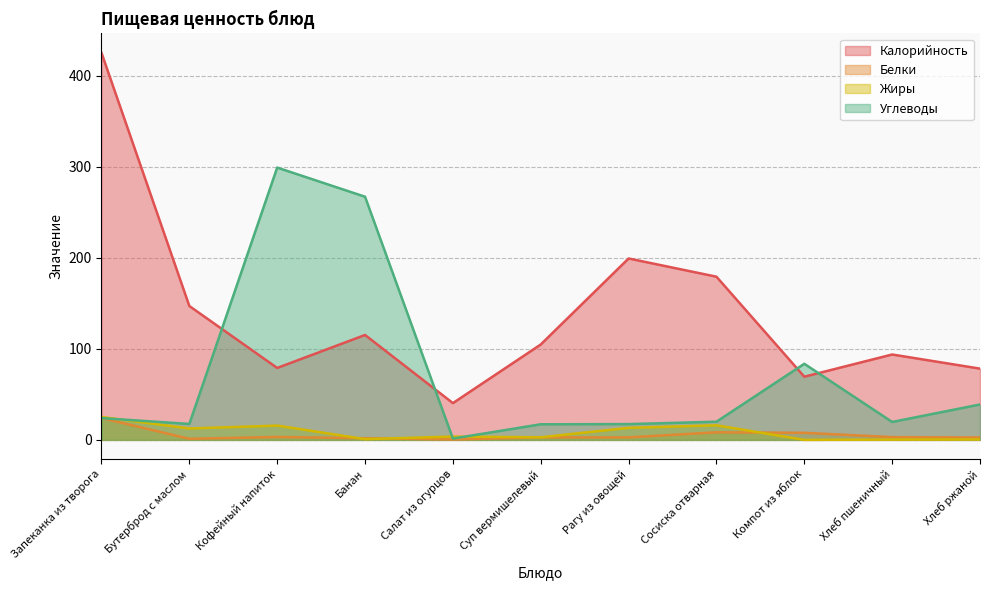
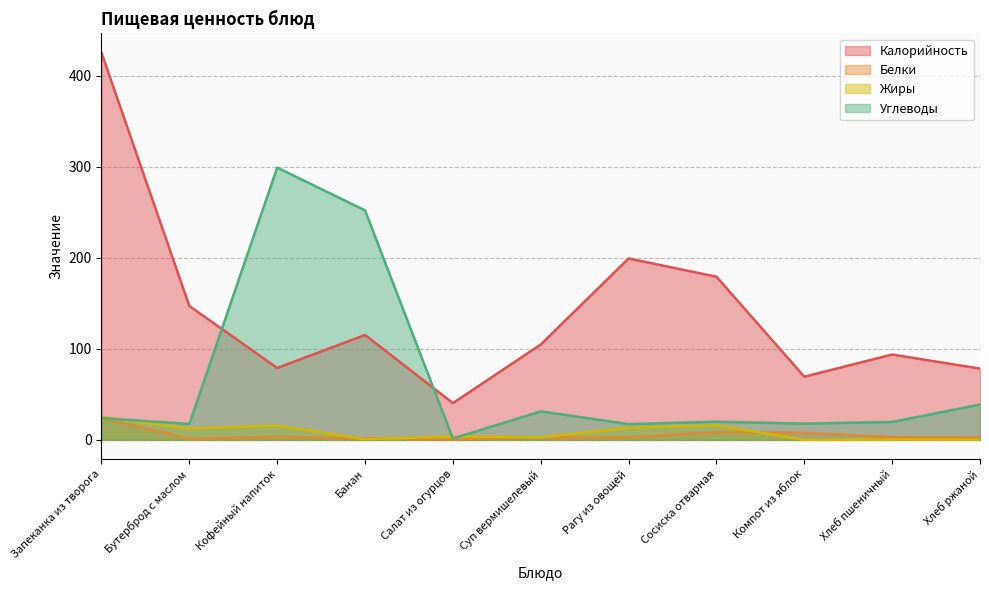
  {
    "Углеводы": {
      "Бутерброд с маслом": 20,
      "Кофейный напиток": 300,
-     "Банан": 270,
-     "Суп вермишелевый": 20,
+     "Банан": 250,
+     "Суп вермишелевый": 30,
      "Рагу из овощей": 20,
      "Сосиска отварная": 20,
-     "Компот из яблок": 80,
+     "Компот из яблок": 20,
      "Хлеб пшеничный": 20,
      "Хлеб ржаной": 40
    }
  }
